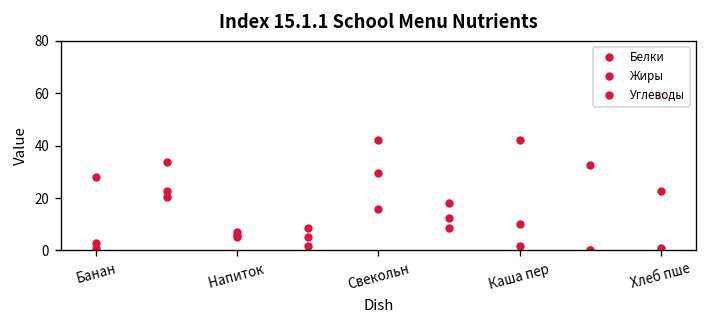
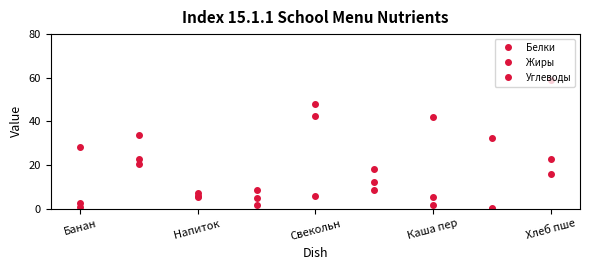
  {
    "Белки": {
      "Банан": 3,
      "Свекольн": 42,
      "Каша пер": 2,
      "Хлеб пше": 23
    },
    "Жиры": {
      "Банан": 1,
-     "Свекольн": 29,
-     "Каша пер": 10,
-     "Хлеб пше": 1
+     "Свекольн": 6,
+     "Каша пер": 5,
+     "Хлеб пше": 16
    },
    "Углеводы": {
      "Банан": 28,
      "Напиток": 7,
-     "Свекольн": 16,
+     "Свекольн": 48,
      "Каша пер": 42
    }
  }
